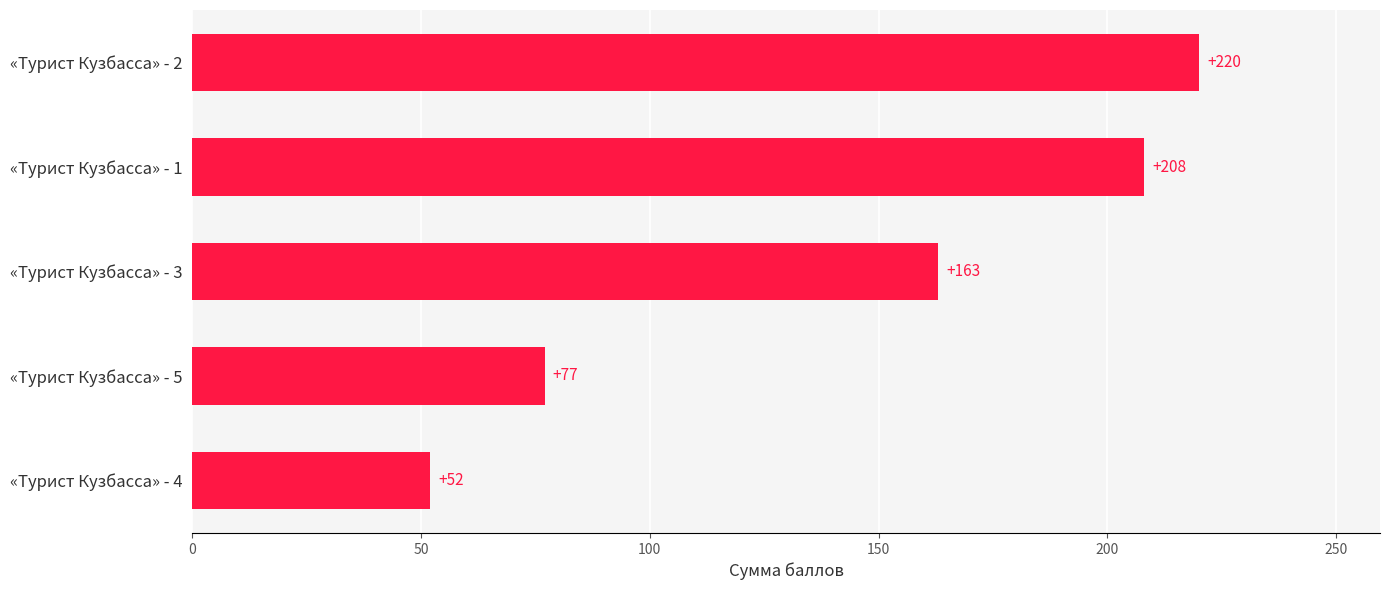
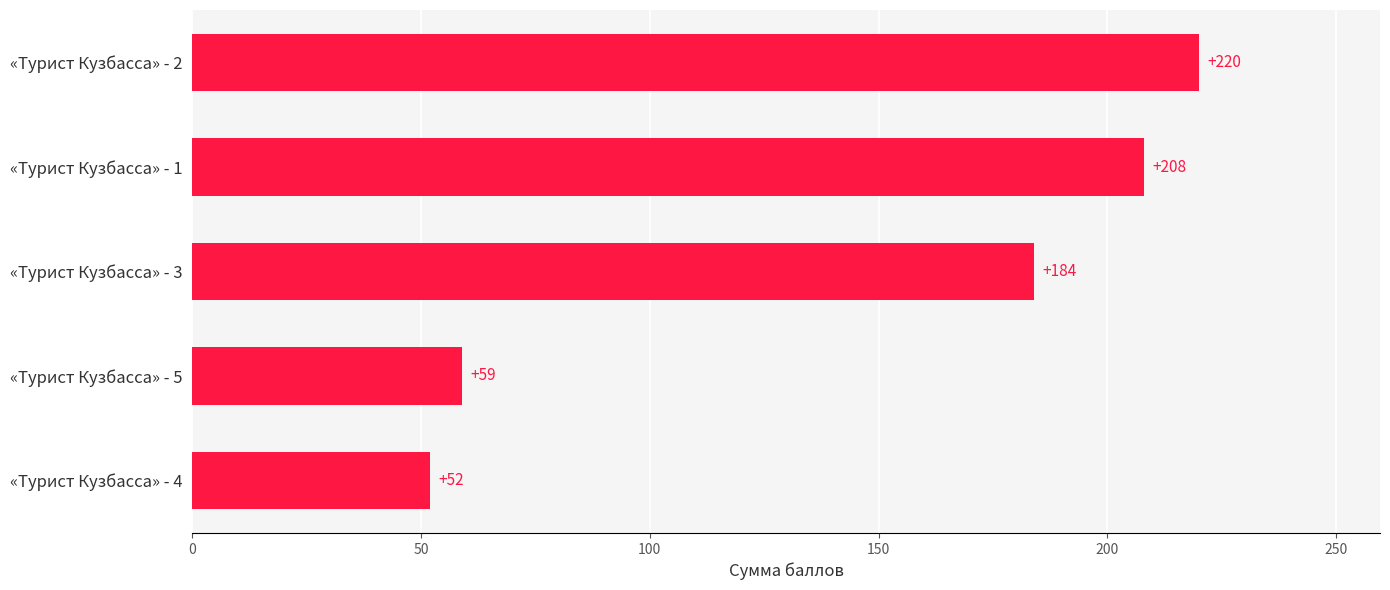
  {
    "«Турист Кузбасса» - 2": "+220",
    "«Турист Кузбасса» - 1": "+208",
-   "«Турист Кузбасса» - 3": "+163",
-   "«Турист Кузбасса» - 5": "+77",
+   "«Турист Кузбасса» - 3": "+184",
+   "«Турист Кузбасса» - 5": "+59",
    "«Турист Кузбасса» - 4": "+52"
  }
